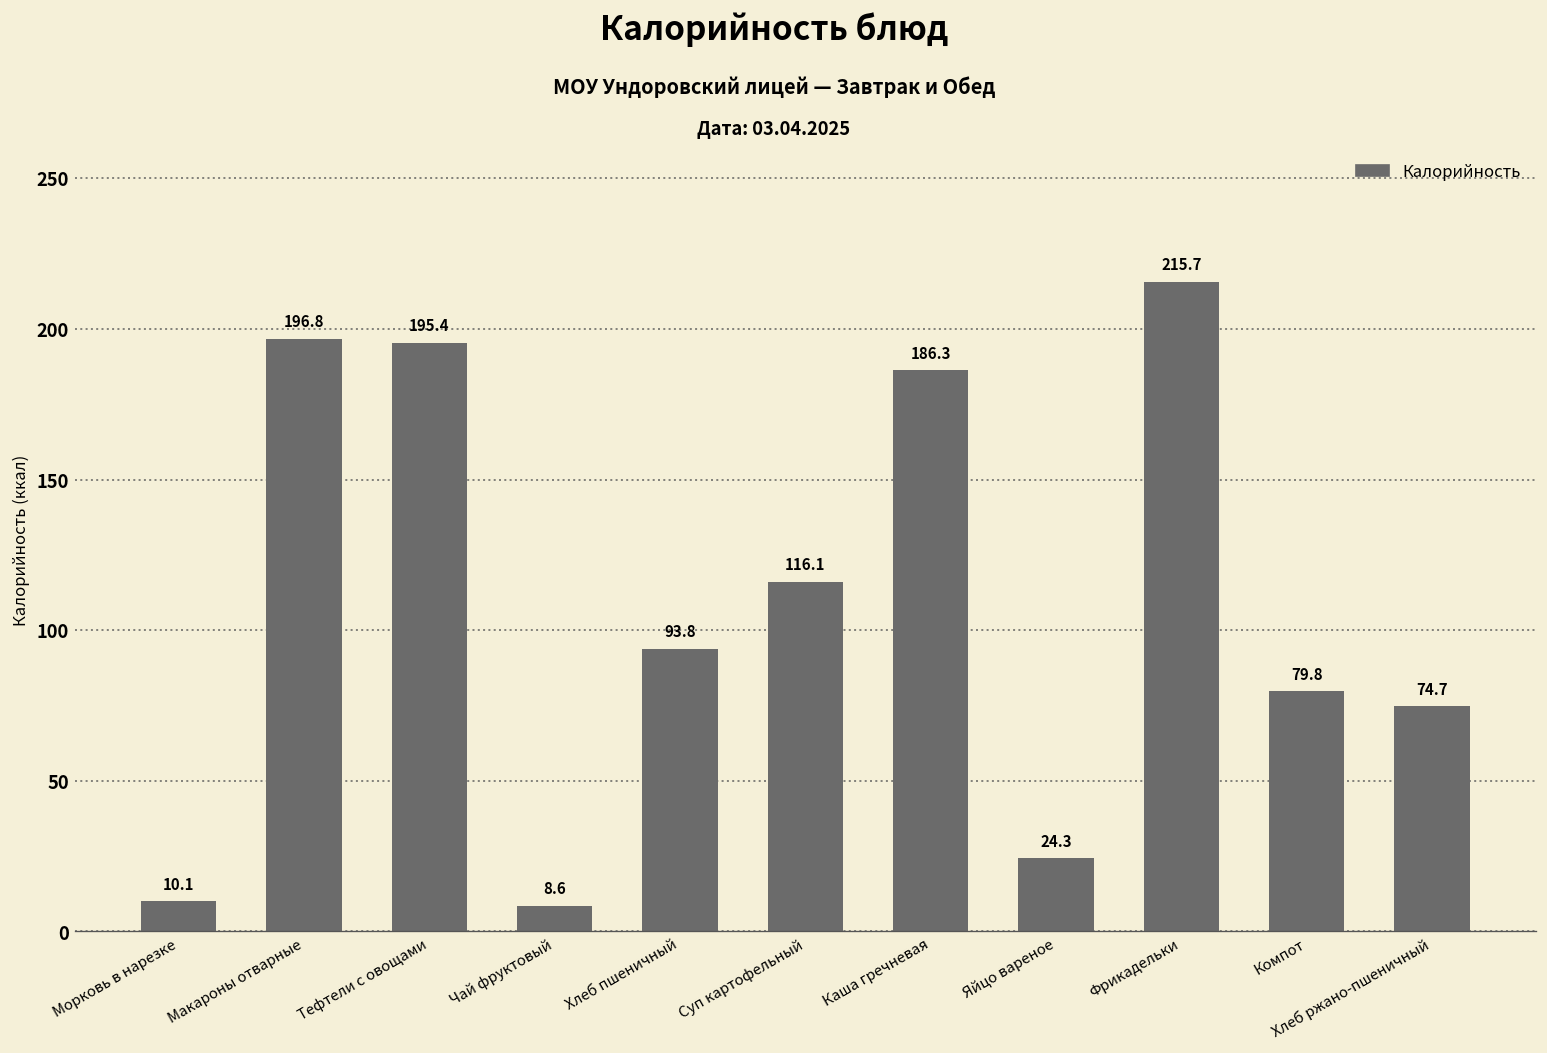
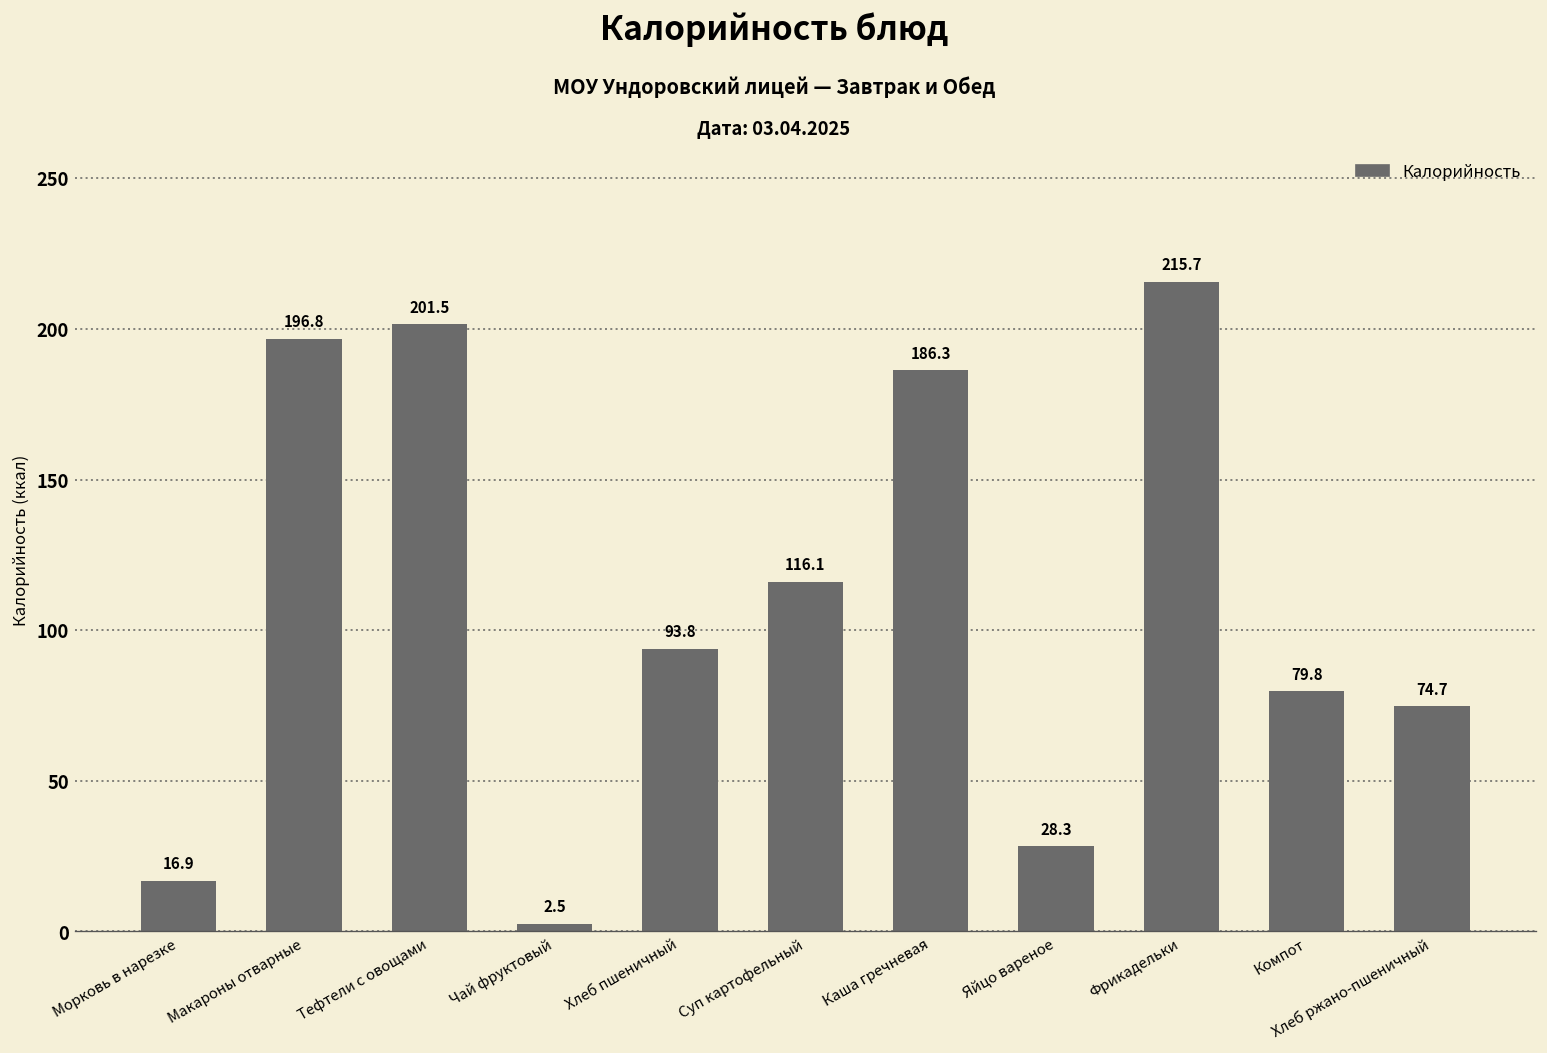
  {
-   "Морковь в нарезке": 10.1,
+   "Морковь в нарезке": 16.9,
    "Макароны отварные": 196.8,
-   "Тефтели с овощами": 195.4,
-   "Чай фруктовый": 8.6,
+   "Тефтели с овощами": 201.5,
+   "Чай фруктовый": 2.5,
    "Хлеб пшеничный": 93.8,
    "Суп картофельный": 116.1,
    "Каша гречневая": 186.3,
-   "Яйцо вареное": 24.3,
+   "Яйцо вареное": 28.3,
    "Фрикадельки": 215.7,
    "Компот": 79.8,
    "Хлеб ржано-пшеничный": 74.7
  }
